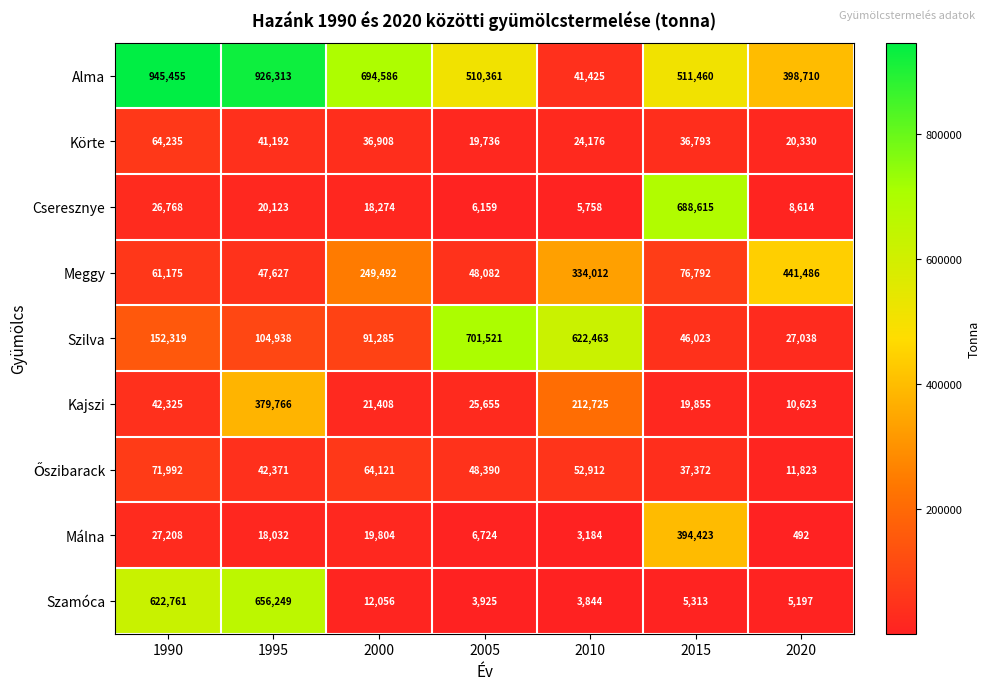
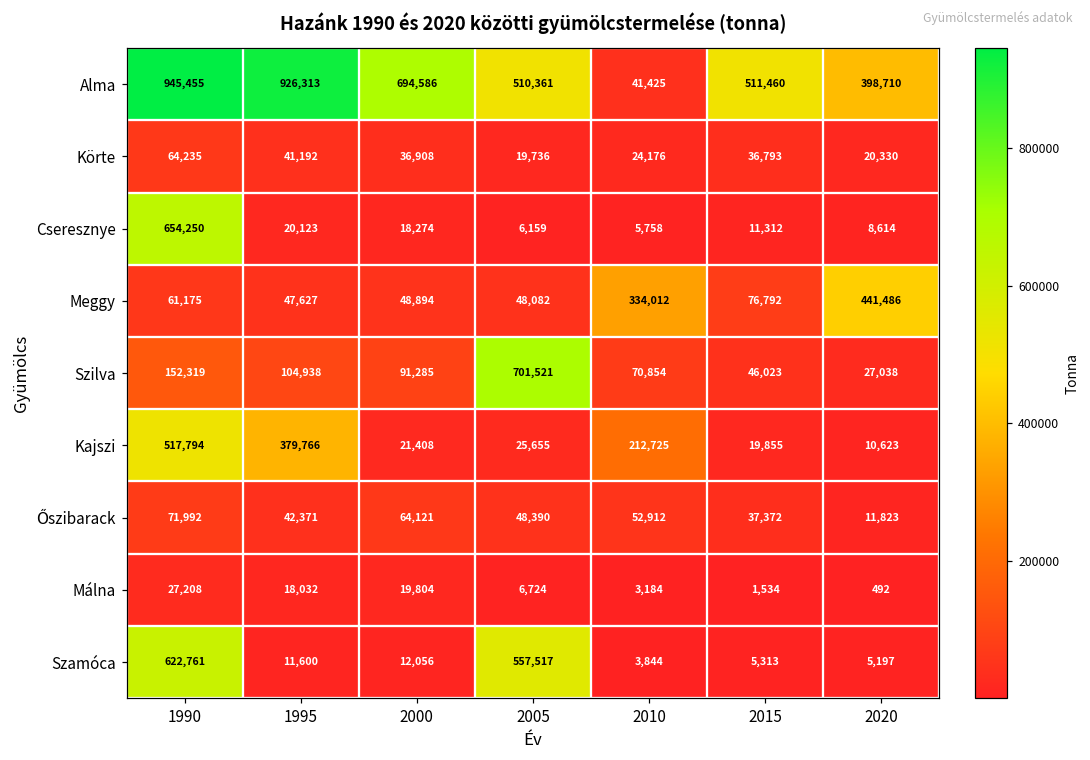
  {
    "Alma": {
      "1990": "945,455",
      "1995": "926,313",
      "2000": "694,586",
      "2005": "510,361",
      "2010": "41,425",
      "2015": "511,460",
      "2020": "398,710"
    },
    "Körte": {
      "1990": "64,235",
      "1995": "41,192",
      "2000": "36,908",
      "2005": "19,736",
      "2010": "24,176",
      "2015": "36,793",
      "2020": "20,330"
    },
    "Cseresznye": {
-     "1990": "26,768",
+     "1990": "654,250",
      "1995": "20,123",
      "2000": "18,274",
      "2005": "6,159",
      "2010": "5,758",
-     "2015": "688,615",
+     "2015": "11,312",
      "2020": "8,614"
    },
    "Meggy": {
      "1990": "61,175",
      "1995": "47,627",
-     "2000": "249,492",
+     "2000": "48,894",
      "2005": "48,082",
      "2010": "334,012",
      "2015": "76,792",
      "2020": "441,486"
    },
    "Szilva": {
      "1990": "152,319",
      "1995": "104,938",
      "2000": "91,285",
      "2005": "701,521",
-     "2010": "622,463",
+     "2010": "70,854",
      "2015": "46,023",
      "2020": "27,038"
    },
    "Kajszi": {
-     "1990": "42,325",
+     "1990": "517,794",
      "1995": "379,766",
      "2000": "21,408",
      "2005": "25,655",
      "2010": "212,725",
      "2015": "19,855",
      "2020": "10,623"
    },
    "Őszibarack": {
      "1990": "71,992",
      "1995": "42,371",
      "2000": "64,121",
      "2005": "48,390",
      "2010": "52,912",
      "2015": "37,372",
      "2020": "11,823"
    },
    "Málna": {
      "1990": "27,208",
      "1995": "18,032",
      "2000": "19,804",
      "2005": "6,724",
      "2010": "3,184",
-     "2015": "394,423",
+     "2015": "1,534",
      "2020": "492"
    },
    "Szamóca": {
      "1990": "622,761",
-     "1995": "656,249",
+     "1995": "11,600",
      "2000": "12,056",
-     "2005": "3,925",
+     "2005": "557,517",
      "2010": "3,844",
      "2015": "5,313",
      "2020": "5,197"
    }
  }
